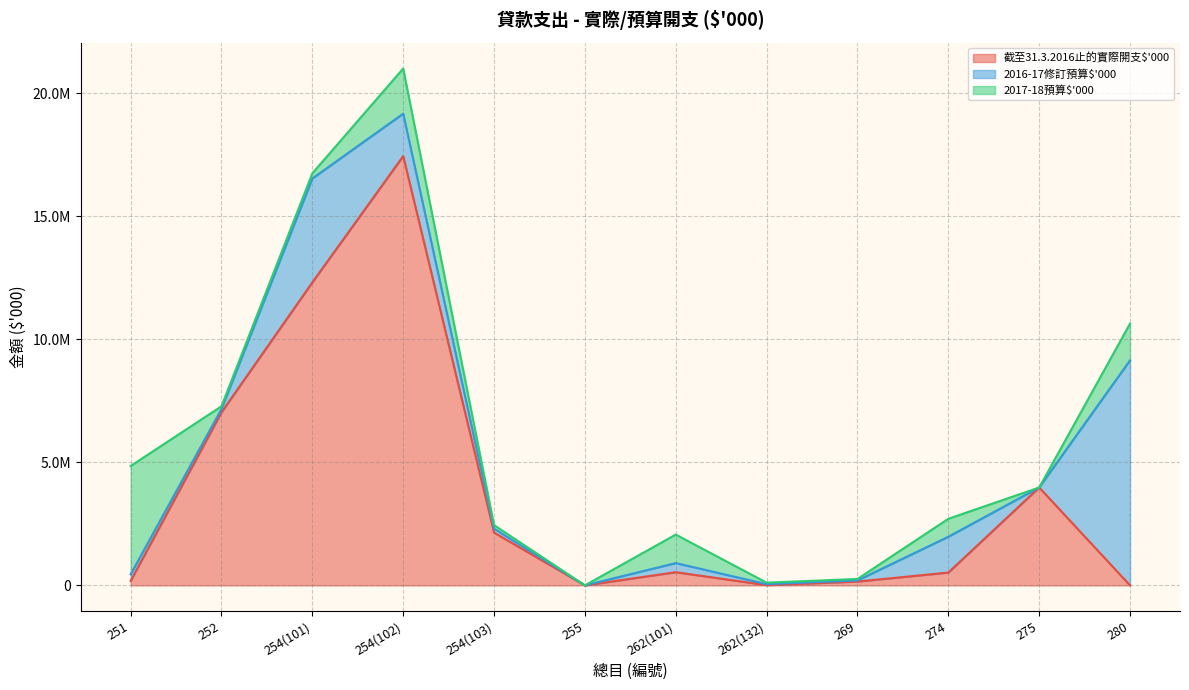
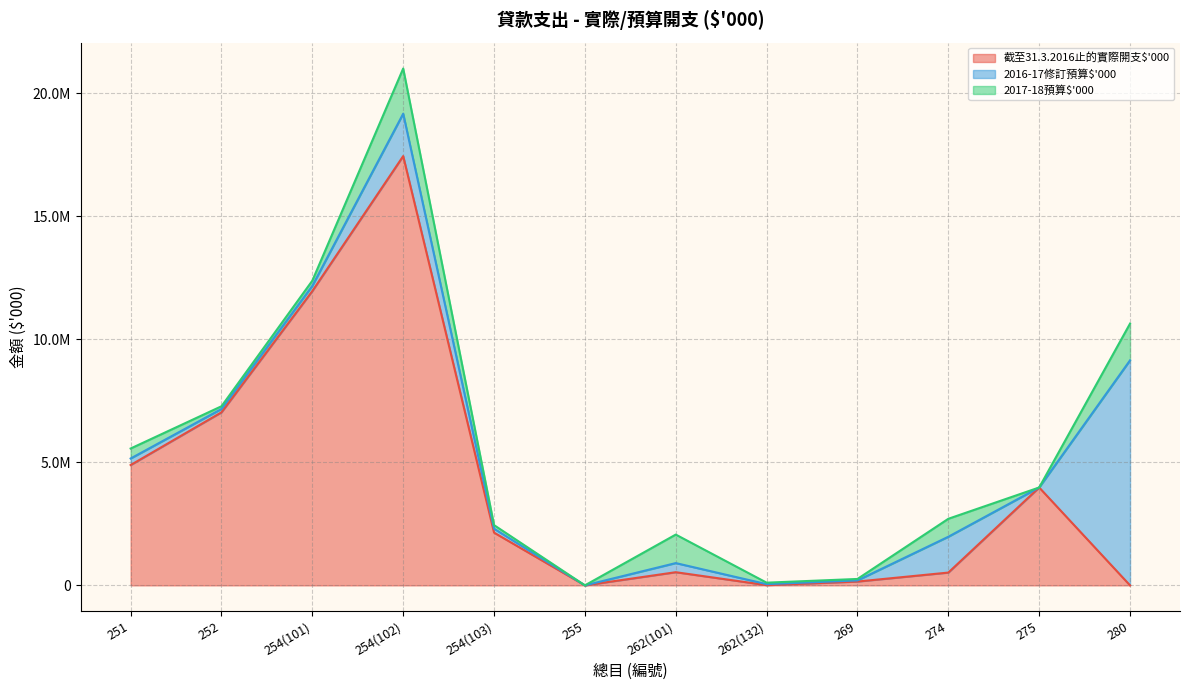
  {
    "截至31.3.2016止的實際開支$'000": {
-     "251": 200000,
+     "251": 4900000,
      "252": 7000000,
-     "254(101)": 12300000,
+     "254(101)": 12000000,
      "254(102)": 17400000,
      "254(103)": 2100000,
      "262(101)": 500000,
      "274": 500000,
      "280": 0
    },
    "2016-17修訂預算$'000": {
      "251": 300000,
      "252": 100000,
-     "254(101)": 4200000,
+     "254(101)": 200000,
      "254(102)": 1700000,
      "254(103)": 200000,
      "262(101)": 400000,
      "274": 1500000,
      "280": 9100000
    },
    "2017-18預算$'000": {
-     "251": 4400000,
+     "251": 400000,
      "252": 100000,
      "254(101)": 200000,
      "254(102)": 1800000,
      "254(103)": 100000,
      "262(101)": 1200000,
      "274": 700000,
      "280": 1500000
    }
  }
